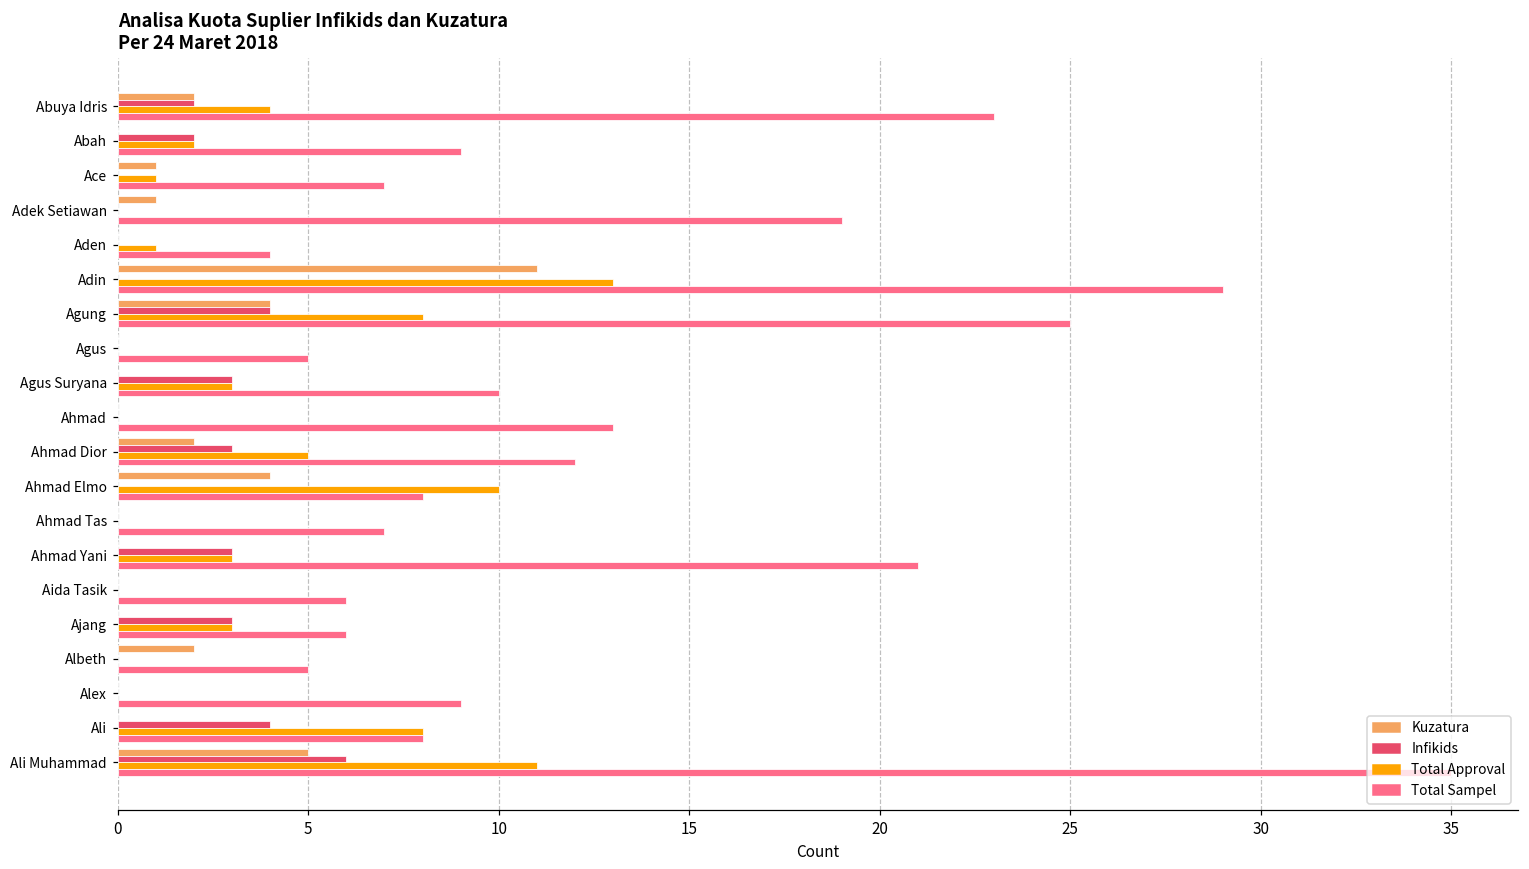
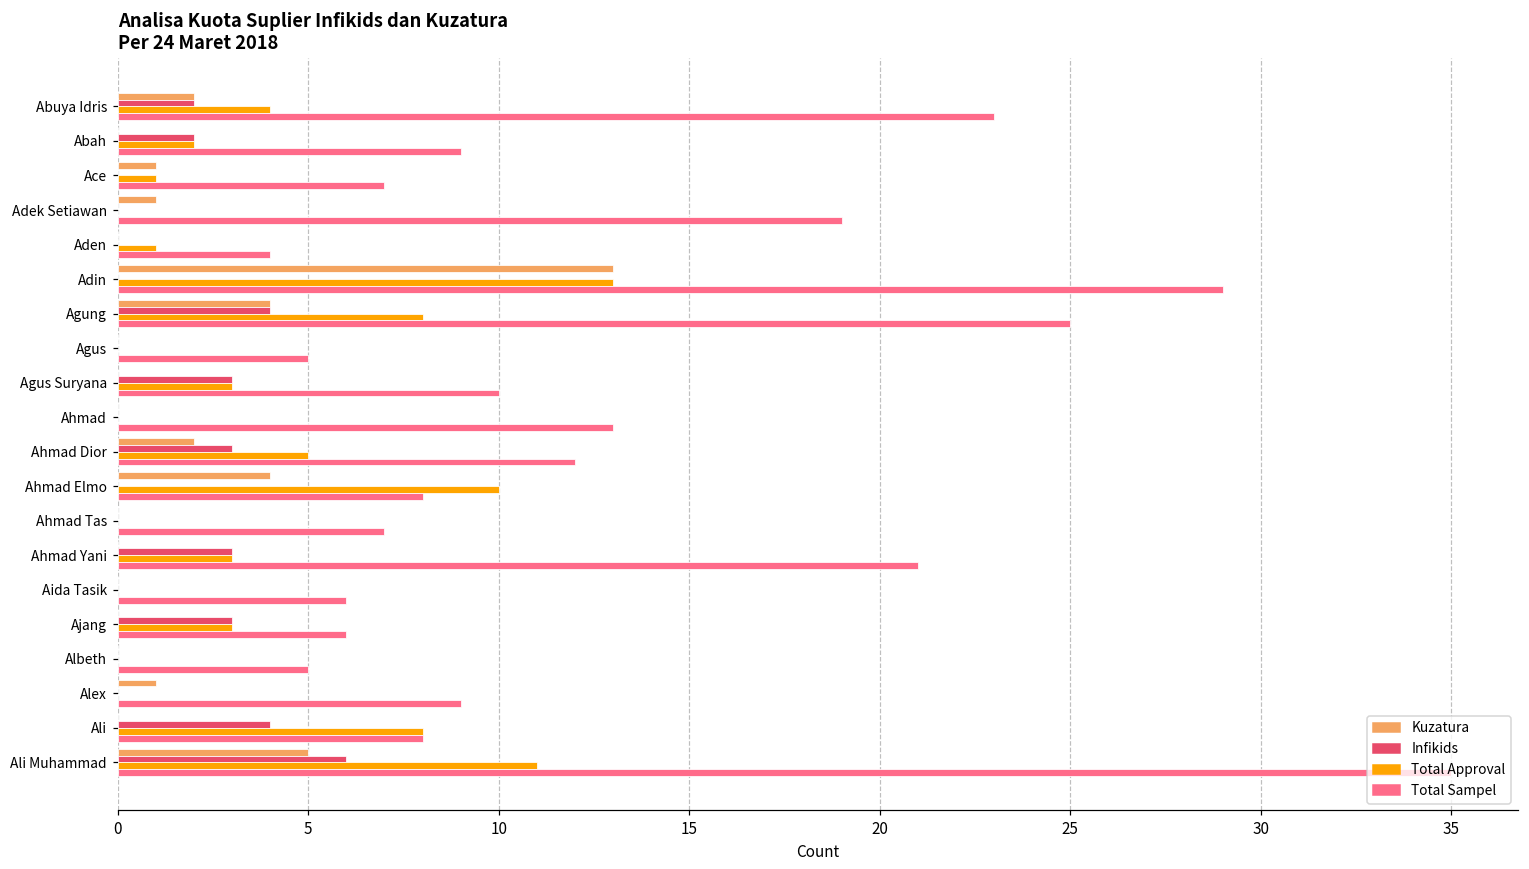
  {
    "Kuzatura": {
      "Abuya Idris": 2,
      "Abah": 0,
      "Ace": 1,
      "Adek Setiawan": 1,
      "Aden": 0,
-     "Adin": 11,
+     "Adin": 13,
      "Agung": 4,
      "Agus": 0,
      "Agus Suryana": 0,
      "Ahmad": 0,
      "Ahmad Dior": 2,
      "Ahmad Elmo": 4,
      "Ahmad Tas": 0,
      "Ahmad Yani": 0,
      "Aida Tasik": 0,
      "Ajang": 0,
-     "Albeth": 2,
-     "Alex": 0,
+     "Albeth": 0,
+     "Alex": 1,
      "Ali": 0,
      "Ali Muhammad": 5
    },
    "Total Approval": {
      "Abuya Idris": 4,
      "Abah": 2,
      "Ace": 1,
      "Adek Setiawan": 0,
      "Aden": 1,
      "Adin": 13,
      "Agung": 8,
      "Agus": 0,
      "Agus Suryana": 3,
      "Ahmad": 0,
      "Ahmad Dior": 5,
      "Ahmad Elmo": 10,
      "Ahmad Tas": 0,
      "Ahmad Yani": 3,
      "Aida Tasik": 0,
      "Ajang": 3,
      "Albeth": 0,
      "Alex": 0,
      "Ali": 8,
      "Ali Muhammad": 11
    }
  }
